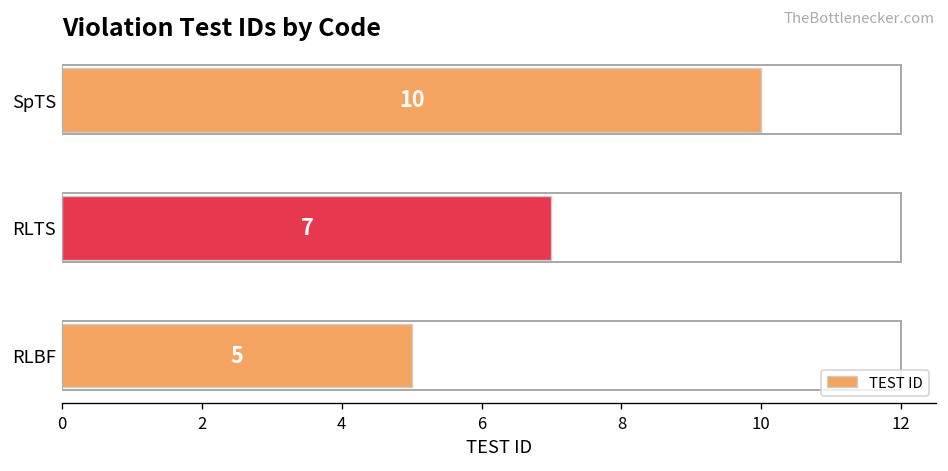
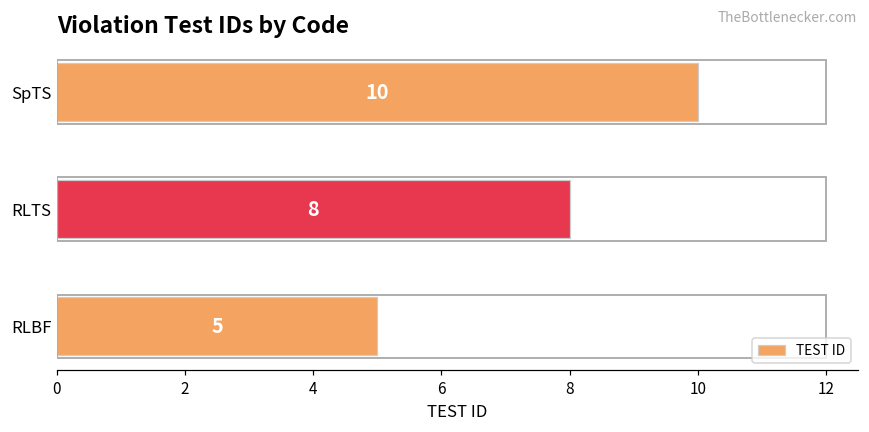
  {
    "SpTS": 10,
-   "RLTS": 7,
+   "RLTS": 8,
    "RLBF": 5
  }
